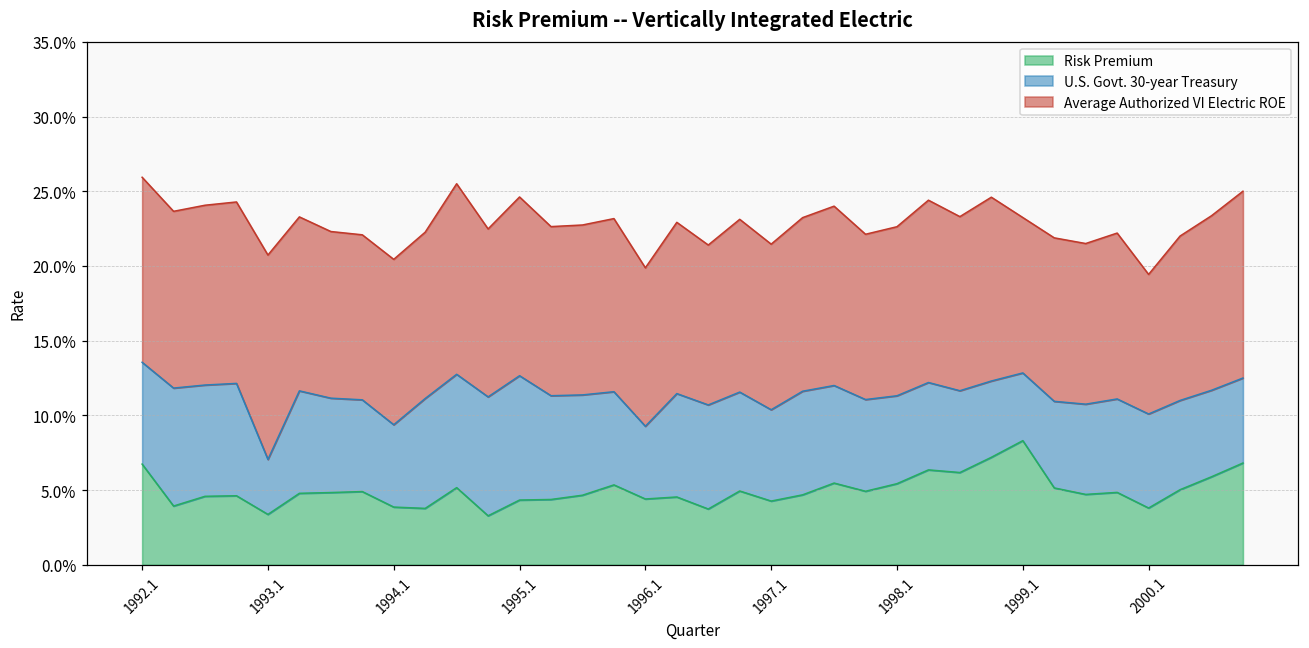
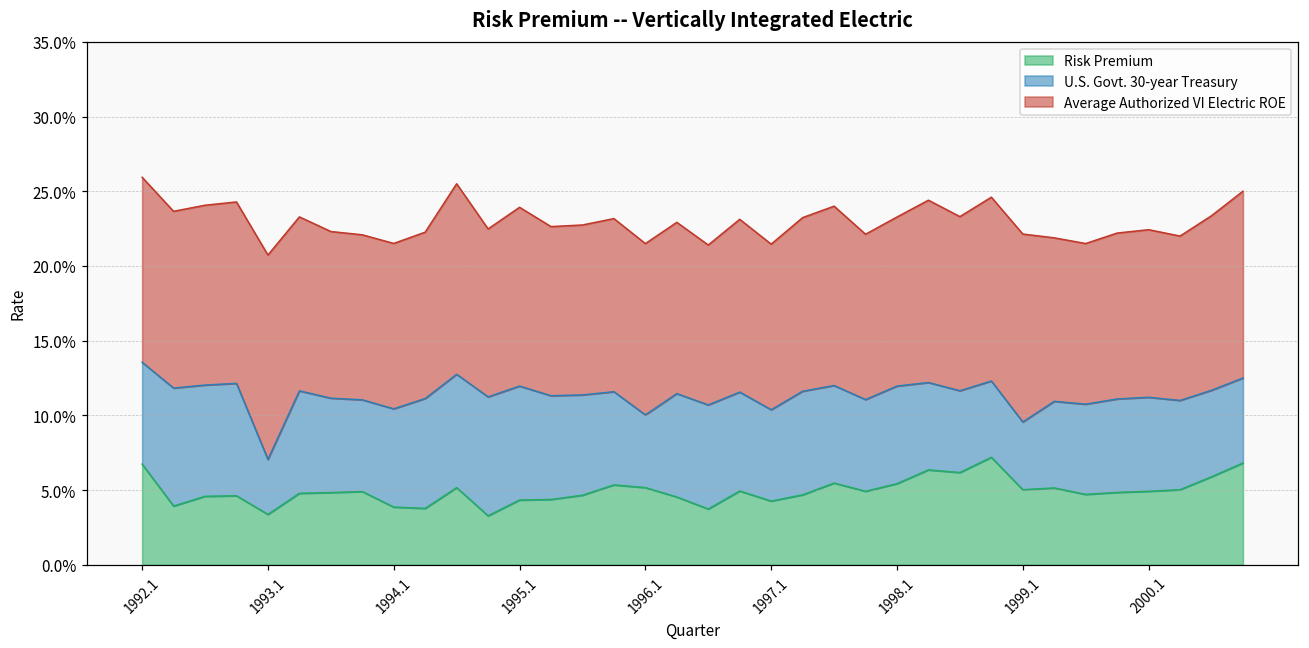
  {
    "Risk Premium": {
      "1992.1": "6.7%",
      "1993.1": "3.4%",
      "1994.1": "3.9%",
      "1995.1": "4.3%",
-     "1996.1": "4.4%",
+     "1996.1": "5.2%",
      "1997.1": "4.3%",
      "1998.1": "5.4%",
-     "1999.1": "8.3%",
-     "2000.1": "3.8%"
+     "1999.1": "5.0%",
+     "2000.1": "4.9%"
    },
    "U.S. Govt. 30-year Treasury": {
      "1992.1": "6.8%",
      "1993.1": "3.7%",
-     "1994.1": "5.5%",
-     "1995.1": "8.3%",
+     "1994.1": "6.6%",
+     "1995.1": "7.6%",
      "1996.1": "4.9%",
      "1997.1": "6.1%",
-     "1998.1": "5.9%",
+     "1998.1": "6.5%",
      "1999.1": "4.5%",
      "2000.1": "6.3%"
    },
    "Average Authorized VI Electric ROE": {
      "1992.1": "12.4%",
      "1993.1": "13.7%",
      "1994.1": "11.1%",
      "1995.1": "12.0%",
-     "1996.1": "10.6%",
+     "1996.1": "11.5%",
      "1997.1": "11.1%",
      "1998.1": "11.3%",
-     "1999.1": "10.4%",
-     "2000.1": "9.3%"
+     "1999.1": "12.6%",
+     "2000.1": "11.2%"
    }
  }
